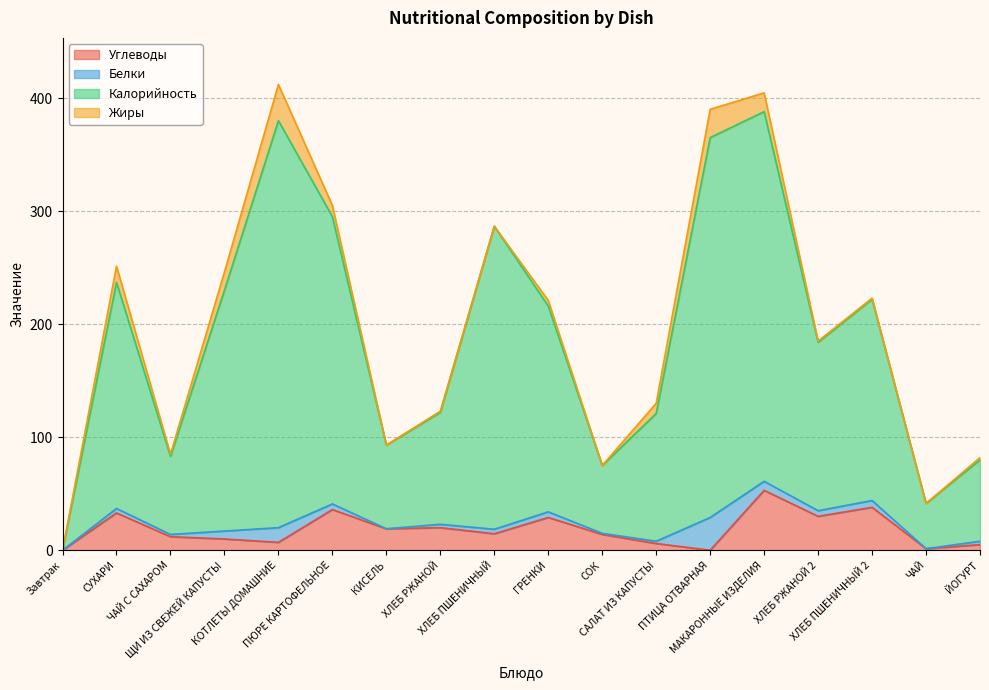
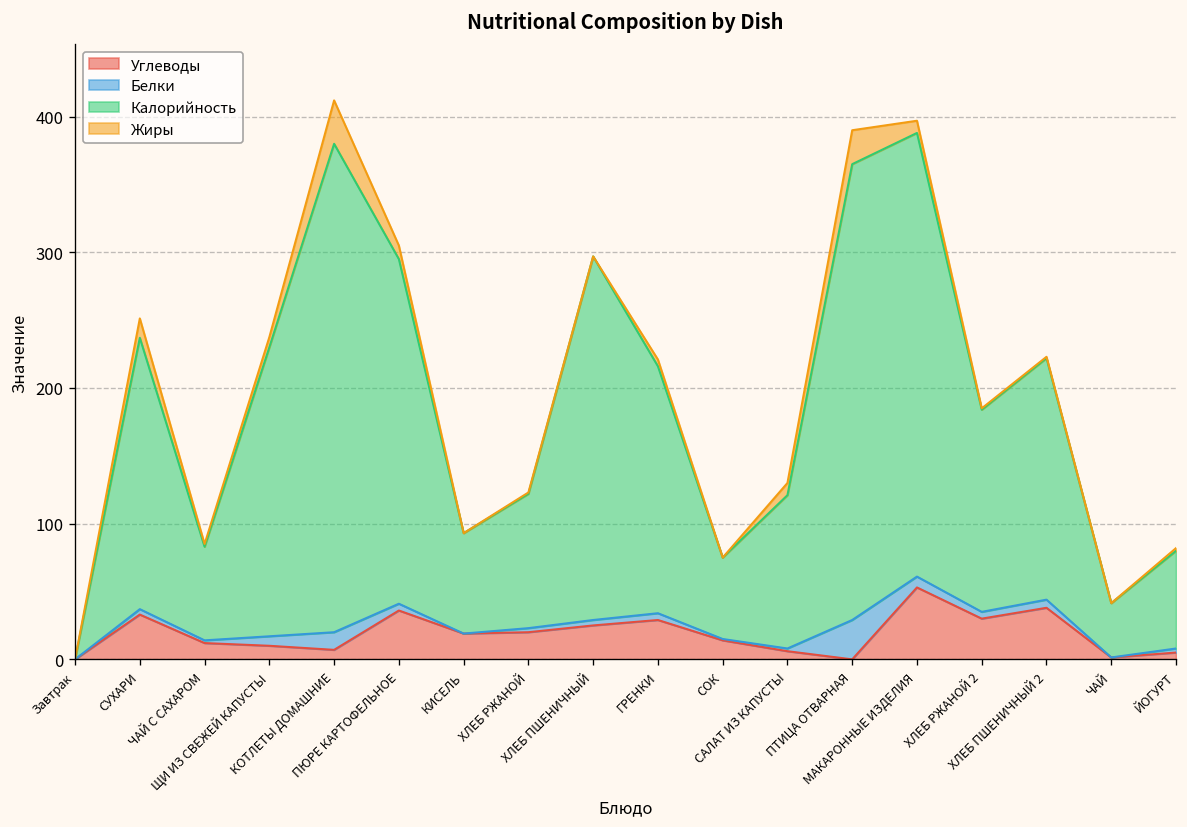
  {
    "Углеводы": {
      "СУХАРИ": 33,
      "ЩИ ИЗ СВЕЖЕЙ КАПУСТЫ": 10,
      "КОТЛЕТЫ ДОМАШНИЕ": 7,
      "ПЮРЕ КАРТОФЕЛЬНОЕ": 36,
      "ХЛЕБ РЖАНОЙ": 20,
-     "ХЛЕБ ПШЕНИЧНЫЙ": 15,
+     "ХЛЕБ ПШЕНИЧНЫЙ": 25,
      "ГРЕНКИ": 29,
      "ПТИЦА ОТВАРНАЯ": 0,
      "МАКАРОННЫЕ ИЗДЕЛИЯ": 53,
      "ХЛЕБ РЖАНОЙ 2": 30,
      "ХЛЕБ ПШЕНИЧНЫЙ 2": 38,
      "ЙОГУРТ": 5
    },
    "Белки": {
      "СУХАРИ": 4,
      "ЩИ ИЗ СВЕЖЕЙ КАПУСТЫ": 7,
      "КОТЛЕТЫ ДОМАШНИЕ": 13,
      "ПЮРЕ КАРТОФЕЛЬНОЕ": 5,
      "ХЛЕБ РЖАНОЙ": 3,
      "ХЛЕБ ПШЕНИЧНЫЙ": 4,
      "ГРЕНКИ": 5,
      "ПТИЦА ОТВАРНАЯ": 29,
      "МАКАРОННЫЕ ИЗДЕЛИЯ": 8,
      "ХЛЕБ РЖАНОЙ 2": 5,
      "ХЛЕБ ПШЕНИЧНЫЙ 2": 6,
      "ЙОГУРТ": 3
    },
    "Калорийность": {
      "СУХАРИ": 200,
      "ЩИ ИЗ СВЕЖЕЙ КАПУСТЫ": 213,
      "КОТЛЕТЫ ДОМАШНИЕ": 360,
      "ПЮРЕ КАРТОФЕЛЬНОЕ": 254,
      "ГРЕНКИ": 182,
      "САЛАТ ИЗ КАПУСТЫ": 113,
      "ПТИЦА ОТВАРНАЯ": 336,
      "МАКАРОННЫЕ ИЗДЕЛИЯ": 327
    },
    "Жиры": {
      "СУХАРИ": 14,
-     "ЩИ ИЗ СВЕЖЕЙ КАПУСТЫ": 16,
+     "ЩИ ИЗ СВЕЖЕЙ КАПУСТЫ": 8,
      "КОТЛЕТЫ ДОМАШНИЕ": 32,
      "ПЮРЕ КАРТОФЕЛЬНОЕ": 10,
      "ГРЕНКИ": 5,
      "САЛАТ ИЗ КАПУСТЫ": 9,
      "ПТИЦА ОТВАРНАЯ": 25,
-     "МАКАРОННЫЕ ИЗДЕЛИЯ": 17
+     "МАКАРОННЫЕ ИЗДЕЛИЯ": 9
    }
  }
